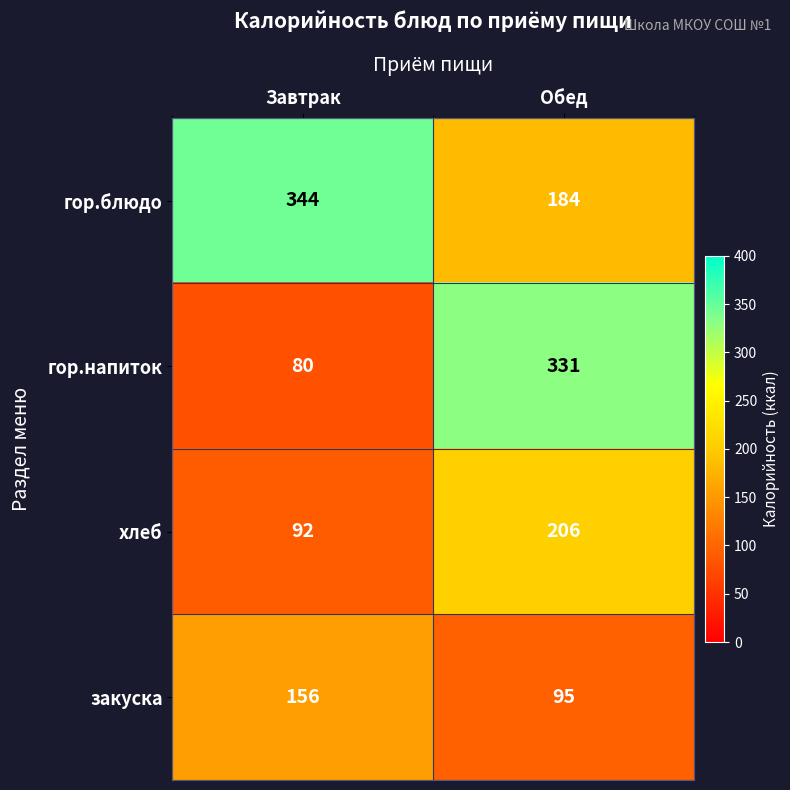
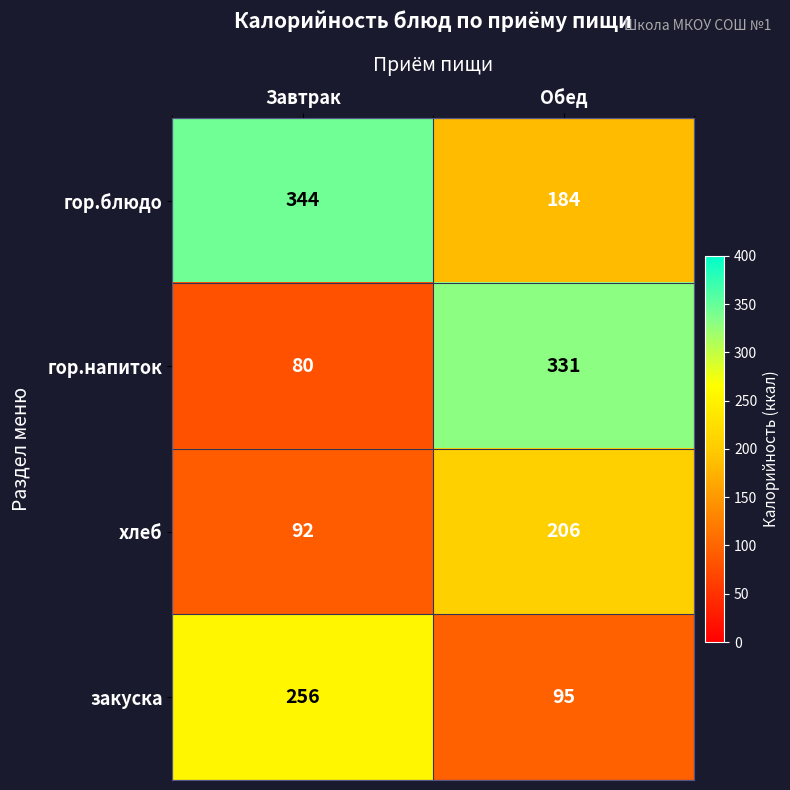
  {
    "гор.блюдо": {
      "Завтрак": 344,
      "Обед": 184
    },
    "гор.напиток": {
      "Завтрак": 80,
      "Обед": 331
    },
    "хлеб": {
      "Завтрак": 92,
      "Обед": 206
    },
    "закуска": {
-     "Завтрак": 156,
+     "Завтрак": 256,
      "Обед": 95
    }
  }
